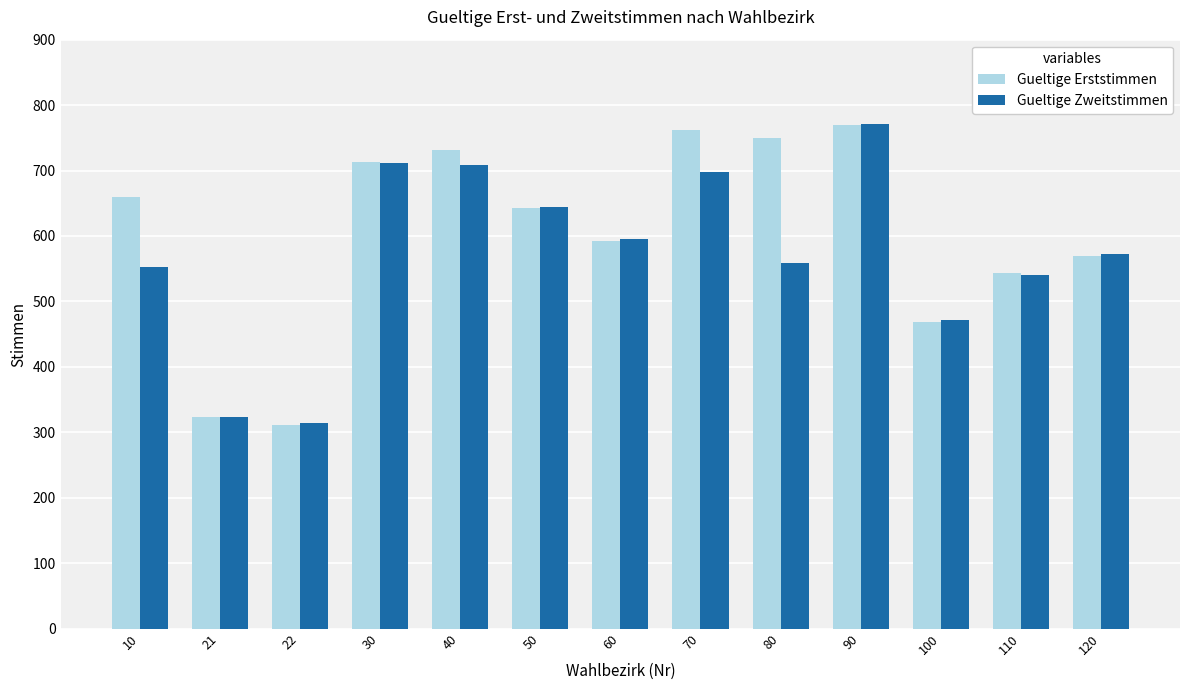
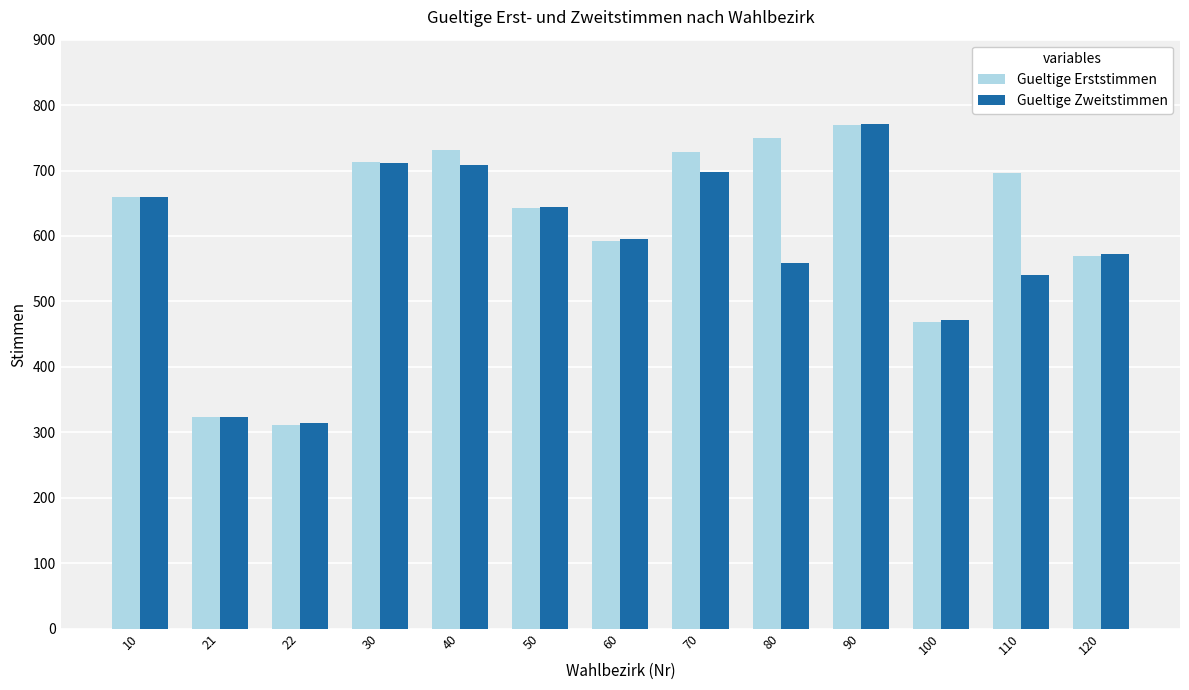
  {
    "Gueltige Erststimmen": {
      "10": 660,
      "21": 320,
      "22": 310,
      "30": 710,
      "40": 730,
      "50": 640,
      "60": 590,
-     "70": 760,
+     "70": 730,
      "80": 750,
      "90": 770,
      "100": 470,
-     "110": 540,
+     "110": 700,
      "120": 570
    },
    "Gueltige Zweitstimmen": {
-     "10": 550,
+     "10": 660,
      "21": 320,
      "22": 310,
      "30": 710,
      "40": 710,
      "50": 650,
      "60": 600,
      "70": 700,
      "80": 560,
      "90": 770,
      "100": 470,
      "110": 540,
      "120": 570
    }
  }
